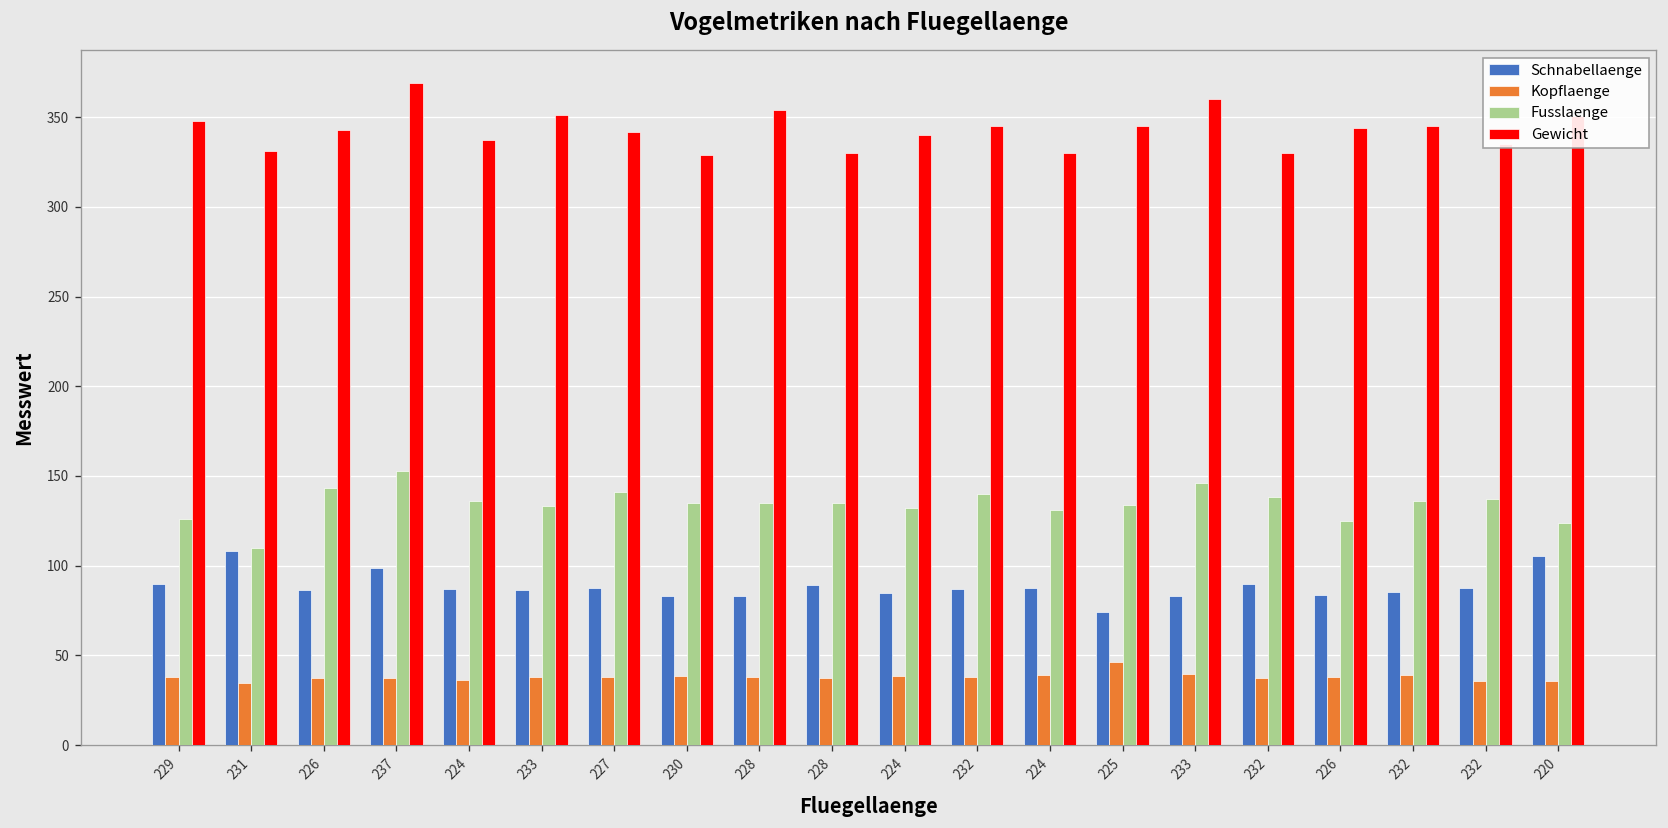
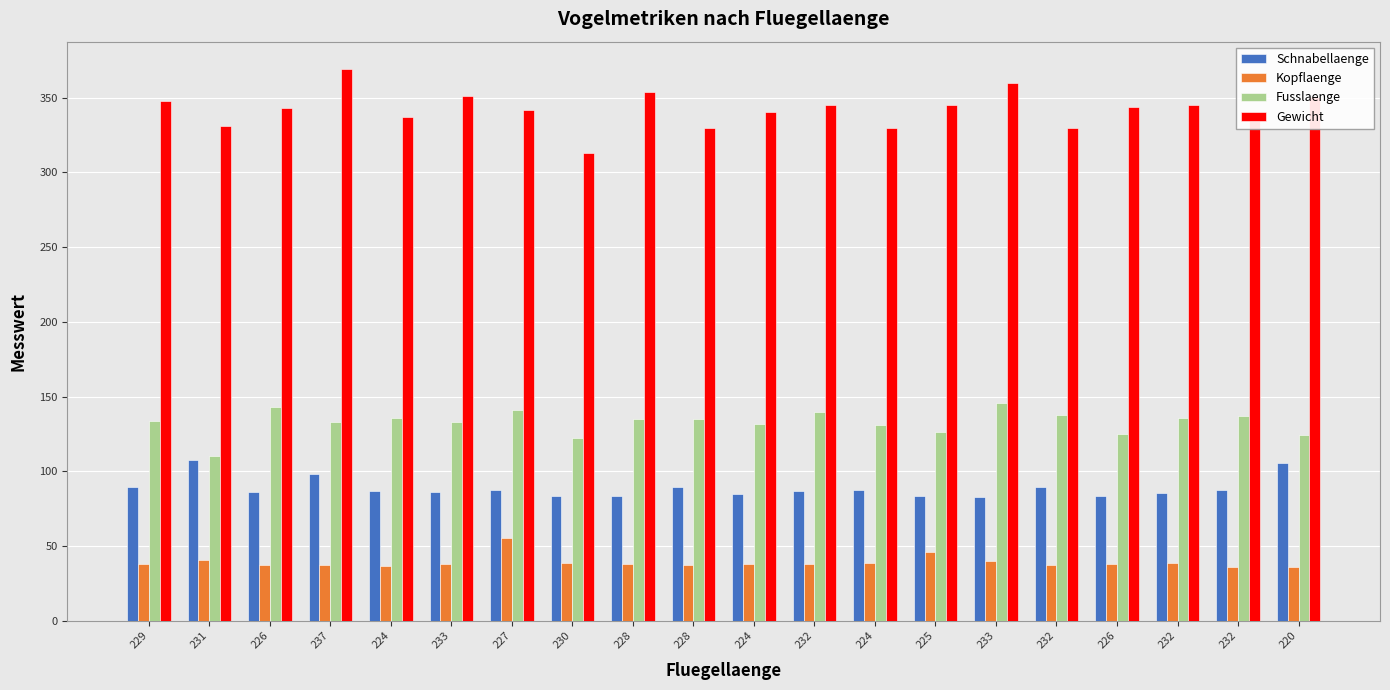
  {
    "Schnabellaenge": {
      "229": 90,
      "231": 108,
      "237": 99,
      "227": 88,
      "230": 83,
-     "225": 74,
+     "225": 84,
      "220": 105
    },
    "Kopflaenge": {
      "229": 38,
-     "231": 35,
+     "231": 41,
      "237": 37,
-     "227": 38,
+     "227": 55,
      "230": 39,
      "225": 46,
      "220": 36
    },
    "Fusslaenge": {
-     "229": 126,
+     "229": 134,
      "231": 110,
-     "237": 153,
+     "237": 133,
      "227": 141,
-     "230": 135,
-     "225": 134,
+     "230": 122,
+     "225": 126,
      "220": 124
    },
    "Gewicht": {
      "229": 348,
      "231": 331,
      "237": 369,
      "227": 342,
-     "230": 329,
+     "230": 313,
      "225": 345
    }
  }
